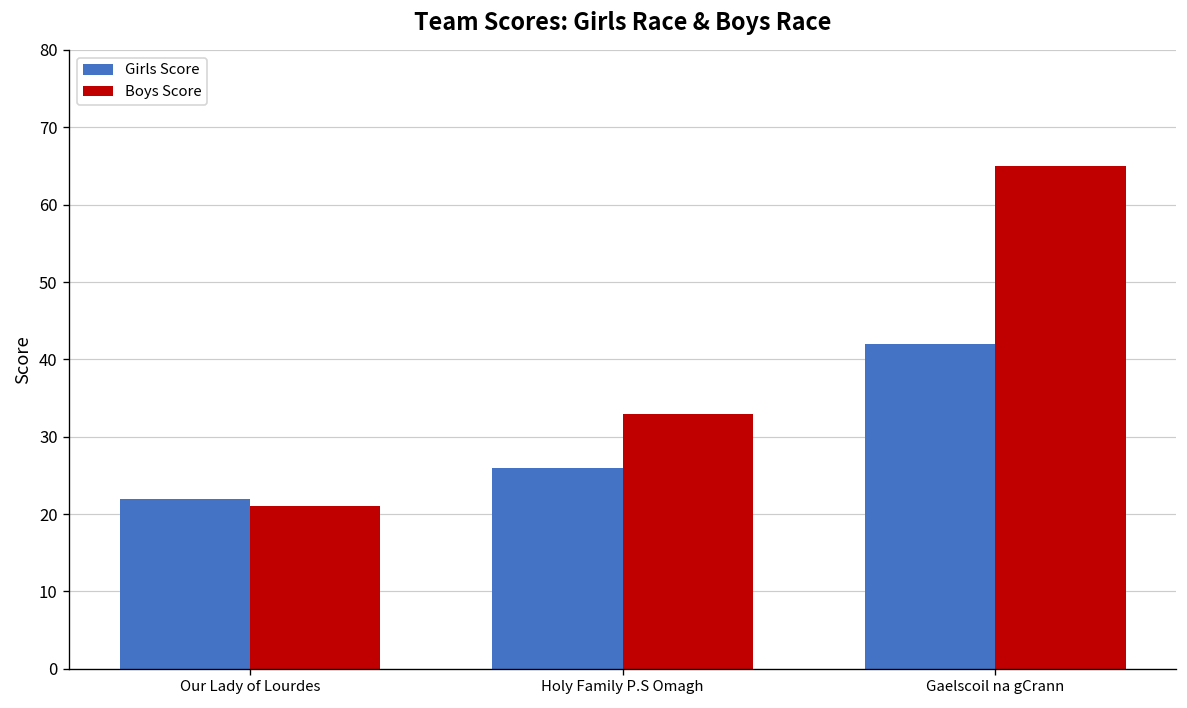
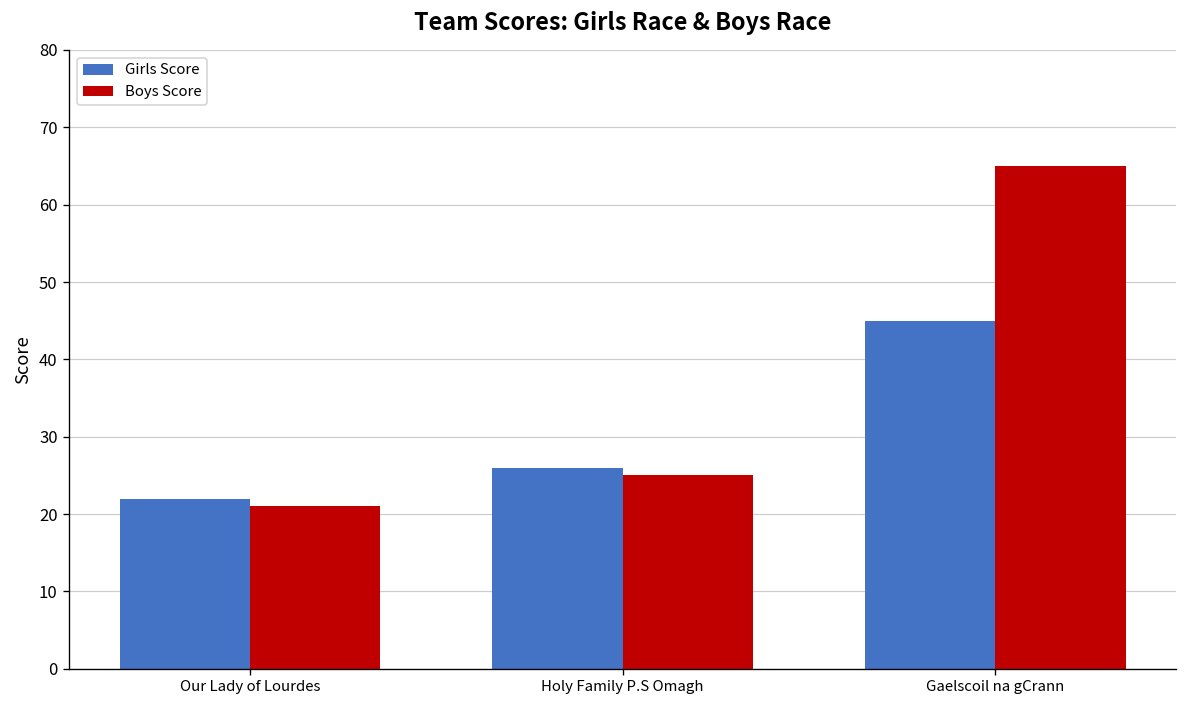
  {
    "Girls Score": {
      "Our Lady of Lourdes": 22,
      "Holy Family P.S Omagh": 26,
-     "Gaelscoil na gCrann": 42
+     "Gaelscoil na gCrann": 45
    },
    "Boys Score": {
      "Our Lady of Lourdes": 21,
-     "Holy Family P.S Omagh": 33,
+     "Holy Family P.S Omagh": 25,
      "Gaelscoil na gCrann": 65
    }
  }
